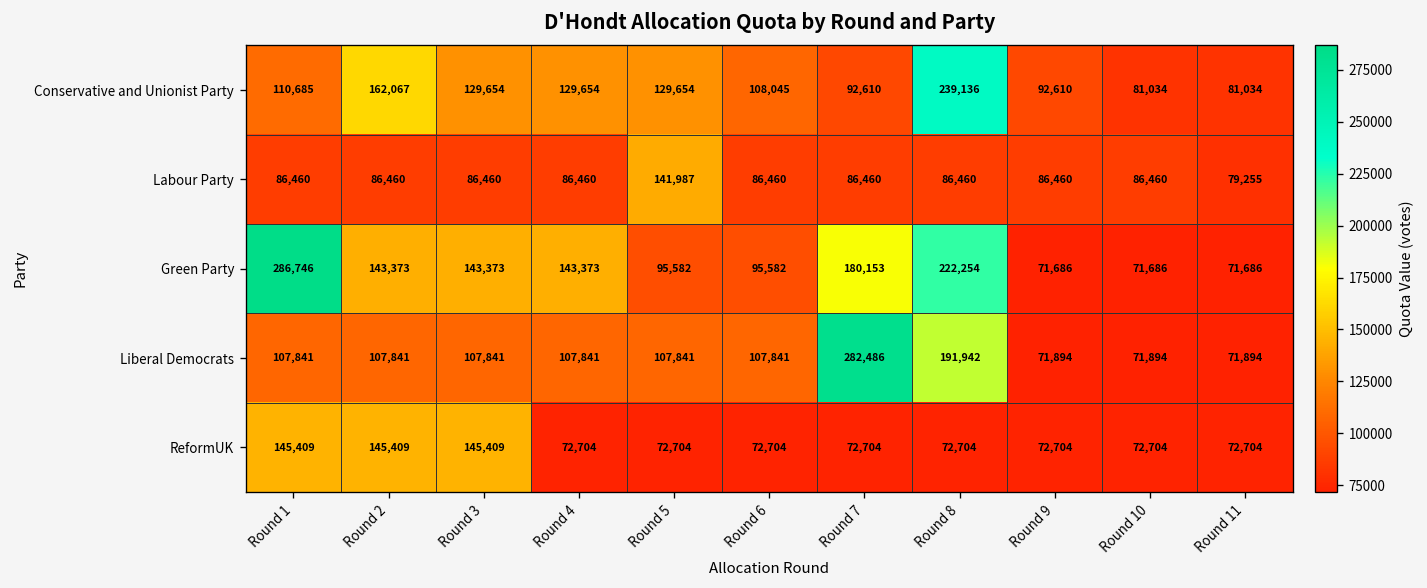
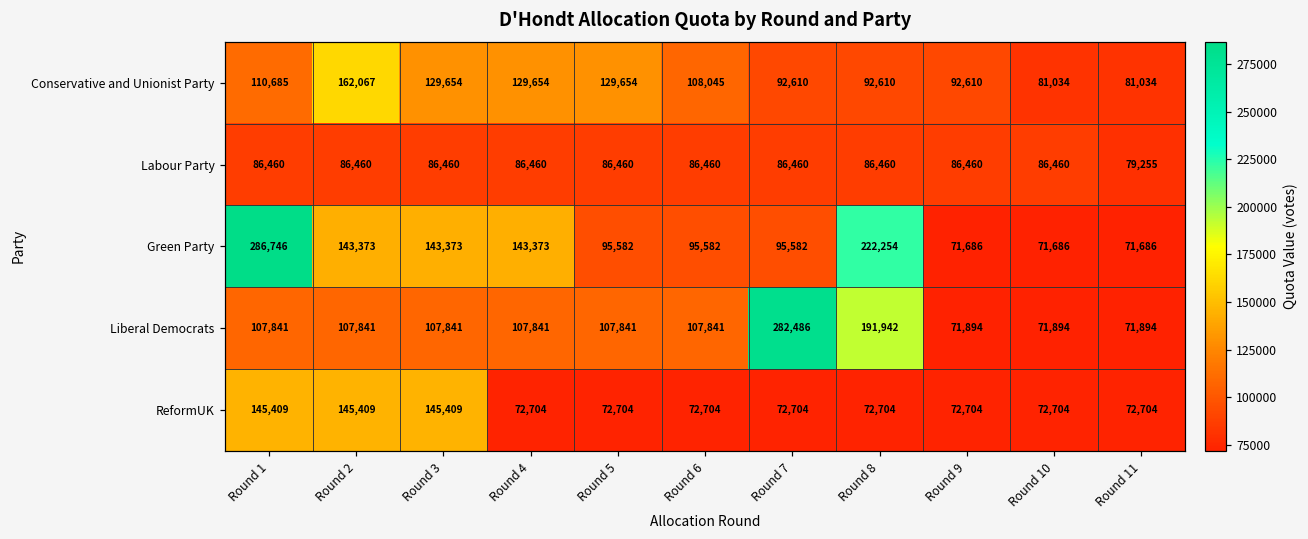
  {
    "Conservative and Unionist Party": {
      "Round 1": "110,685",
      "Round 2": "162,067",
      "Round 3": "129,654",
      "Round 4": "129,654",
      "Round 5": "129,654",
      "Round 6": "108,045",
      "Round 7": "92,610",
-     "Round 8": "239,136",
+     "Round 8": "92,610",
      "Round 9": "92,610",
      "Round 10": "81,034",
      "Round 11": "81,034"
    },
    "Labour Party": {
      "Round 1": "86,460",
      "Round 2": "86,460",
      "Round 3": "86,460",
      "Round 4": "86,460",
-     "Round 5": "141,987",
+     "Round 5": "86,460",
      "Round 6": "86,460",
      "Round 7": "86,460",
      "Round 8": "86,460",
      "Round 9": "86,460",
      "Round 10": "86,460",
      "Round 11": "79,255"
    },
    "Green Party": {
      "Round 1": "286,746",
      "Round 2": "143,373",
      "Round 3": "143,373",
      "Round 4": "143,373",
      "Round 5": "95,582",
      "Round 6": "95,582",
-     "Round 7": "180,153",
+     "Round 7": "95,582",
      "Round 8": "222,254",
      "Round 9": "71,686",
      "Round 10": "71,686",
      "Round 11": "71,686"
    },
    "Liberal Democrats": {
      "Round 1": "107,841",
      "Round 2": "107,841",
      "Round 3": "107,841",
      "Round 4": "107,841",
      "Round 5": "107,841",
      "Round 6": "107,841",
      "Round 7": "282,486",
      "Round 8": "191,942",
      "Round 9": "71,894",
      "Round 10": "71,894",
      "Round 11": "71,894"
    },
    "ReformUK": {
      "Round 1": "145,409",
      "Round 2": "145,409",
      "Round 3": "145,409",
      "Round 4": "72,704",
      "Round 5": "72,704",
      "Round 6": "72,704",
      "Round 7": "72,704",
      "Round 8": "72,704",
      "Round 9": "72,704",
      "Round 10": "72,704",
      "Round 11": "72,704"
    }
  }
